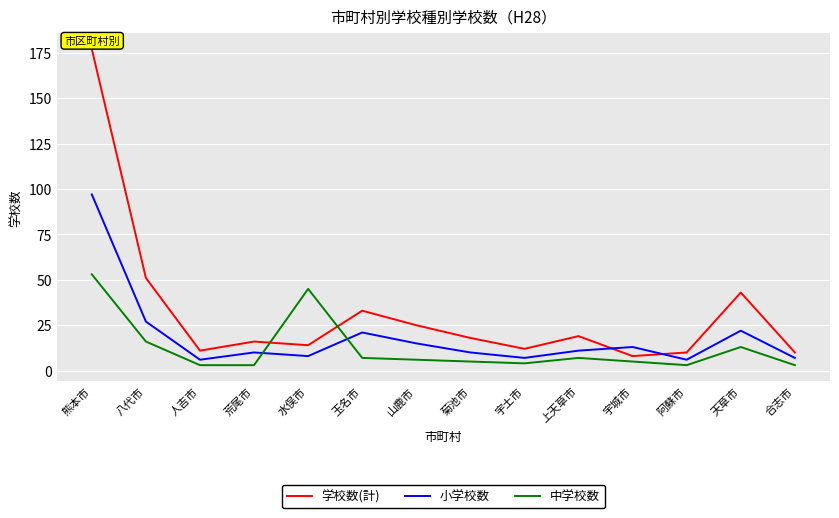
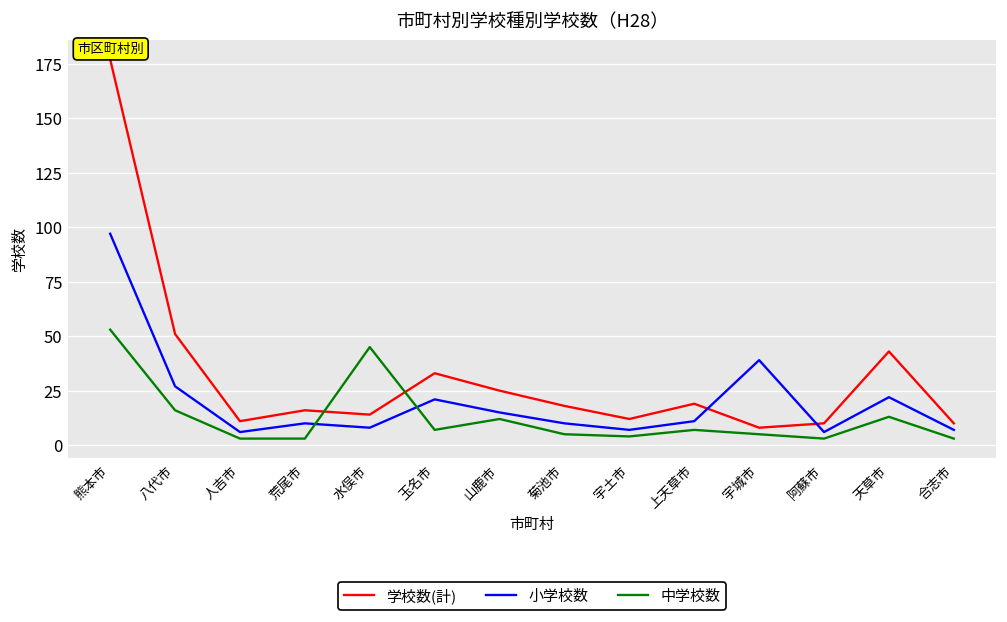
  {
    "学校数(計)": {
      "八代市": 51,
      "人吉市": 11,
      "荒尾市": 16,
      "水俣市": 14,
      "玉名市": 33,
      "山鹿市": 25,
      "菊池市": 18,
      "宇土市": 12,
      "上天草市": 19,
      "宇城市": 8,
      "阿蘇市": 10,
      "天草市": 43,
      "合志市": 10
    },
    "小学校数": {
      "熊本市": 97,
      "八代市": 27,
      "人吉市": 6,
      "荒尾市": 10,
      "水俣市": 8,
      "玉名市": 21,
      "山鹿市": 15,
      "菊池市": 10,
      "宇土市": 7,
      "上天草市": 11,
-     "宇城市": 13,
+     "宇城市": 39,
      "阿蘇市": 6,
      "天草市": 22,
      "合志市": 7
    },
    "中学校数": {
      "熊本市": 53,
      "八代市": 16,
      "人吉市": 3,
      "荒尾市": 3,
      "水俣市": 45,
      "玉名市": 7,
-     "山鹿市": 6,
+     "山鹿市": 12,
      "菊池市": 5,
      "宇土市": 4,
      "上天草市": 7,
      "宇城市": 5,
      "阿蘇市": 3,
      "天草市": 13,
      "合志市": 3
    }
  }
